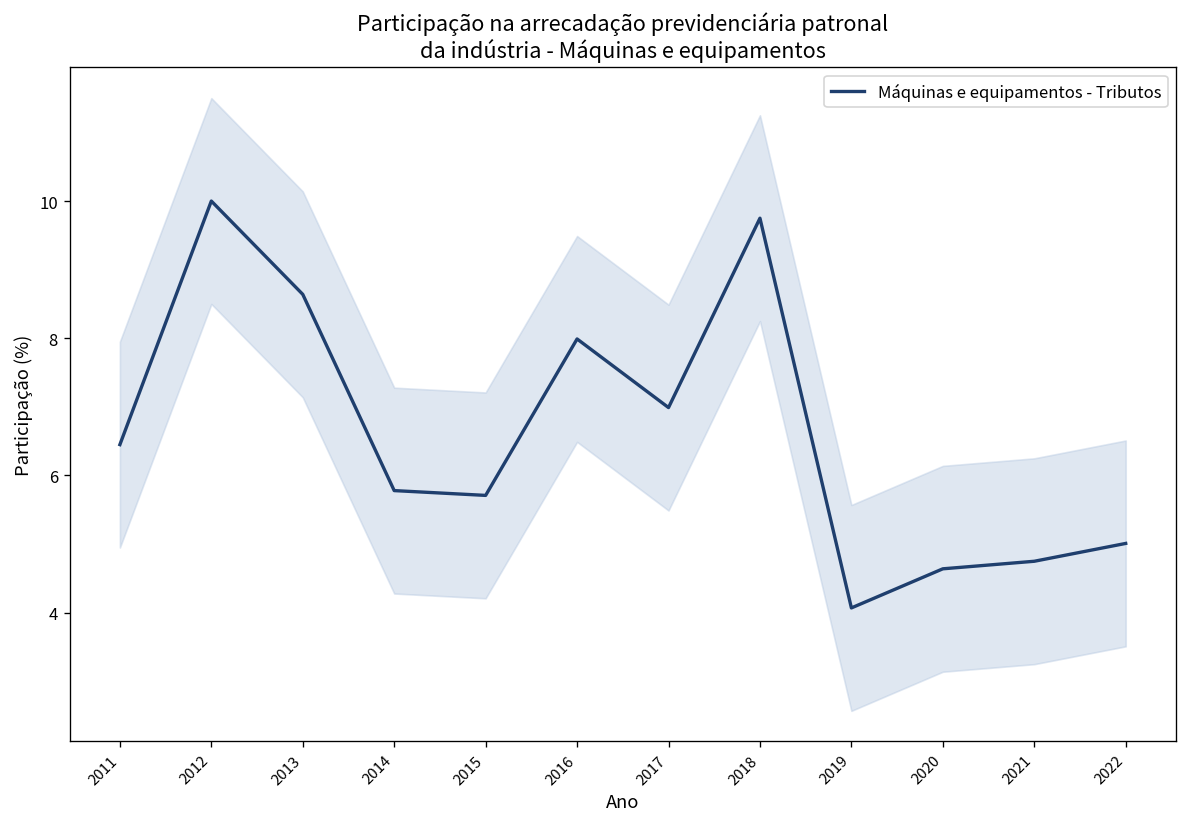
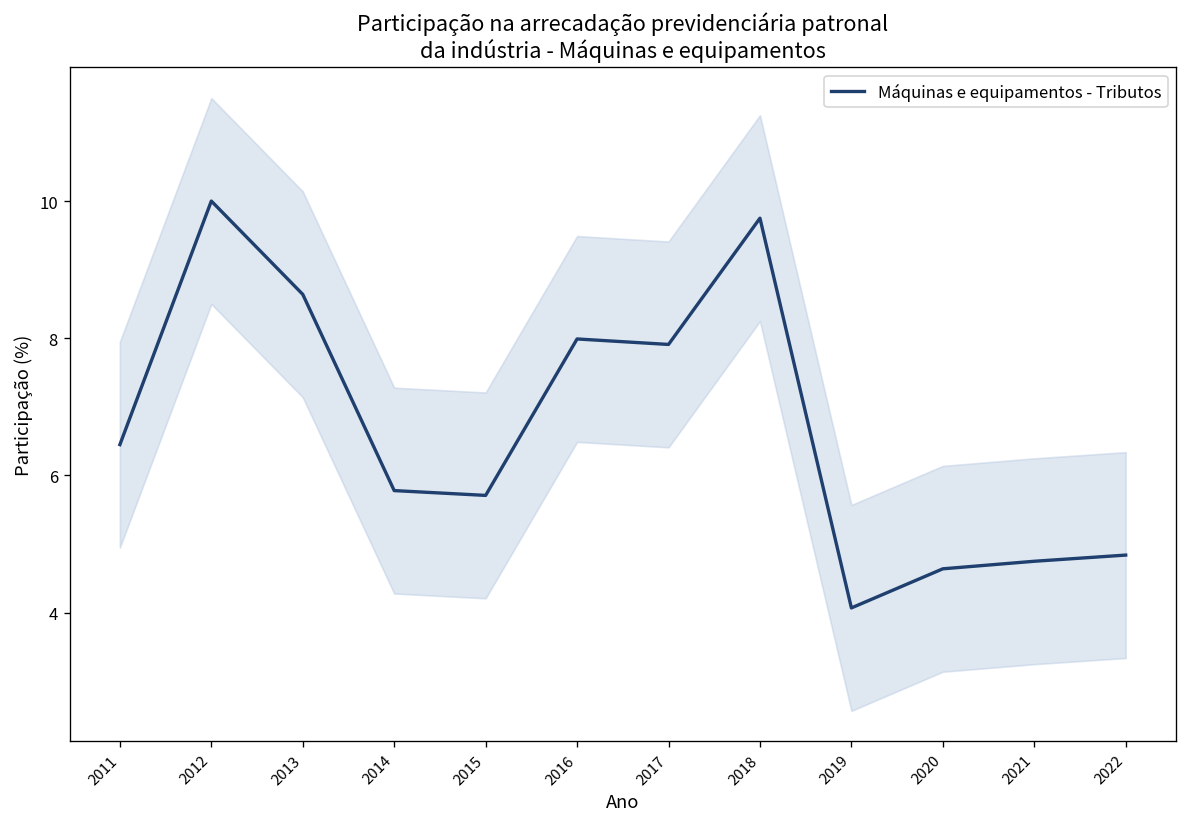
  {
    "Máquinas e equipamentos - Tributos": {
      "2011": 6.5,
      "2012": 10.0,
      "2013": 8.6,
      "2014": 5.8,
      "2015": 5.7,
      "2016": 8.0,
-     "2017": 7.0,
+     "2017": 7.9,
      "2018": 9.8,
      "2019": 4.1,
      "2020": 4.6,
      "2021": 4.8,
-     "2022": 5.0
+     "2022": 4.8
    }
  }
